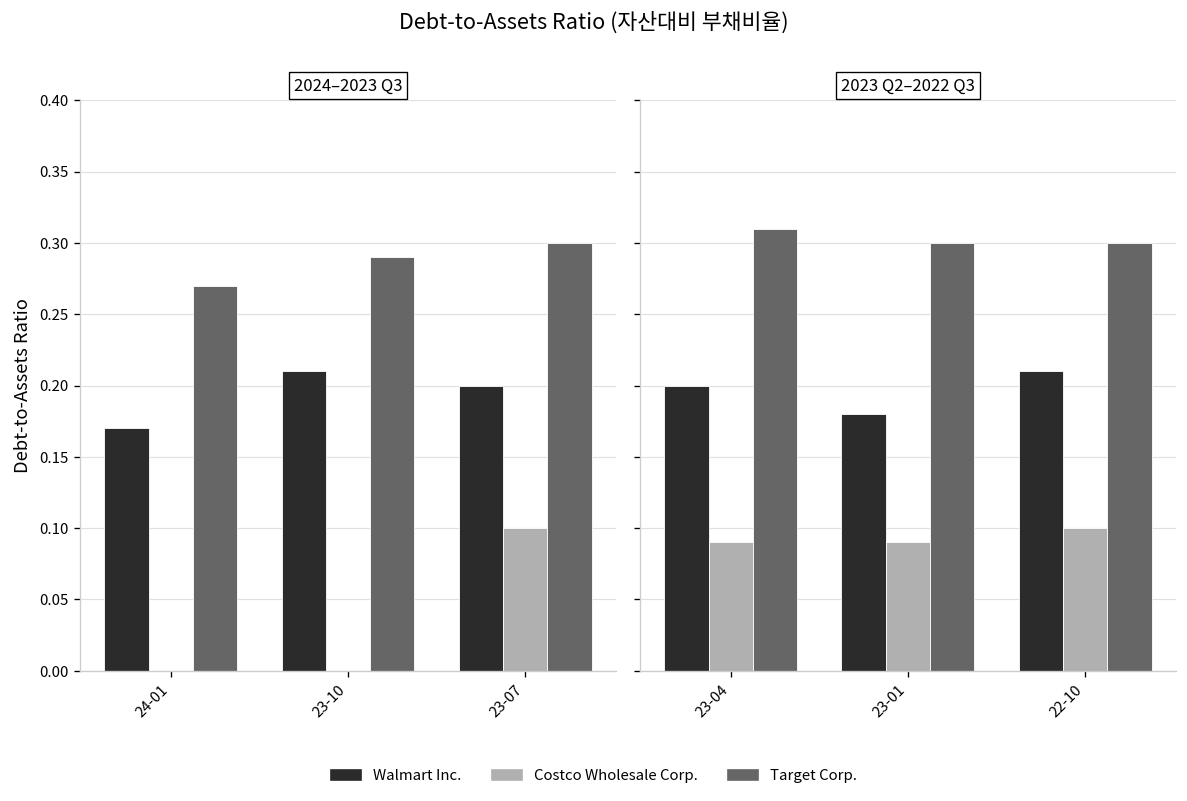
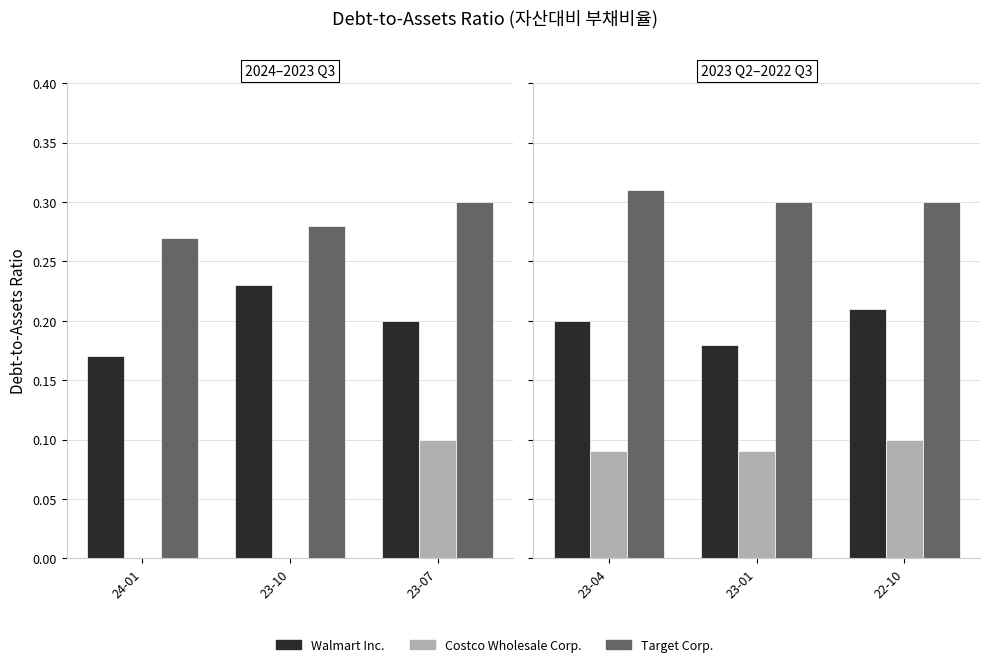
  {
    "2024–2023 Q3": {
      "Walmart Inc.": {
        "24-01": 0.17,
-       "23-10": 0.21,
+       "23-10": 0.23,
        "23-07": 0.20
      },
      "Costco Wholesale Corp.": {
        "24-01": 0.00,
        "23-10": 0.00,
        "23-07": 0.10
      },
      "Target Corp.": {
        "24-01": 0.27,
-       "23-10": 0.29,
+       "23-10": 0.28,
        "23-07": 0.30
      }
    }
  }
